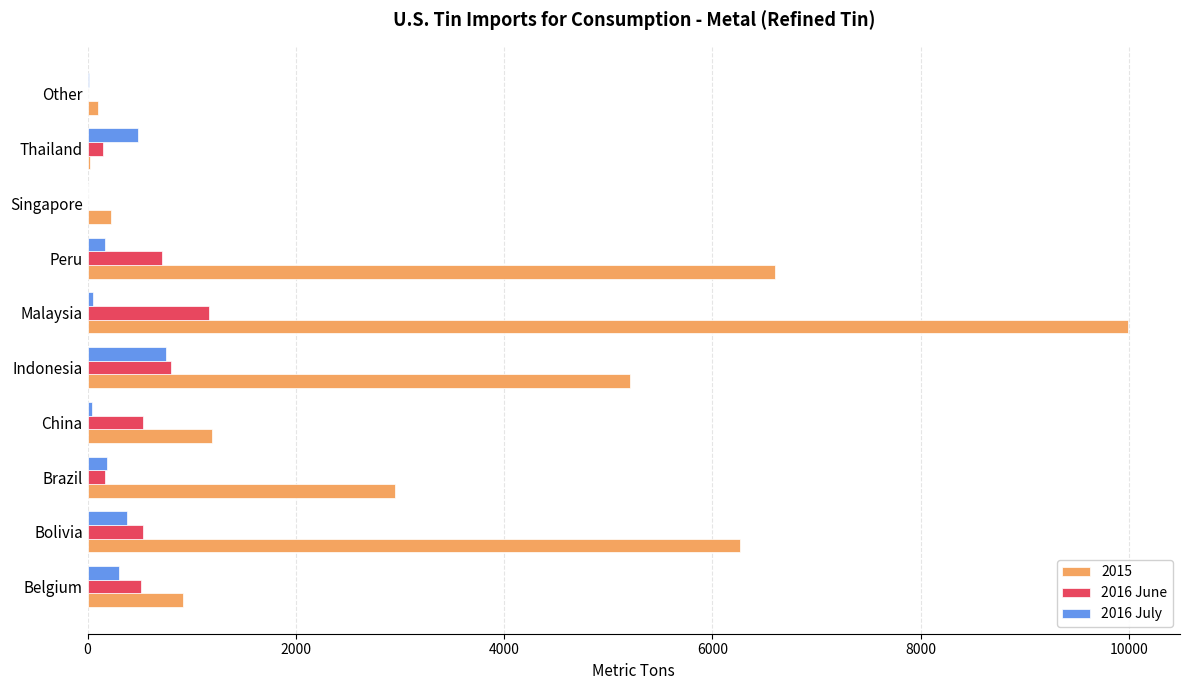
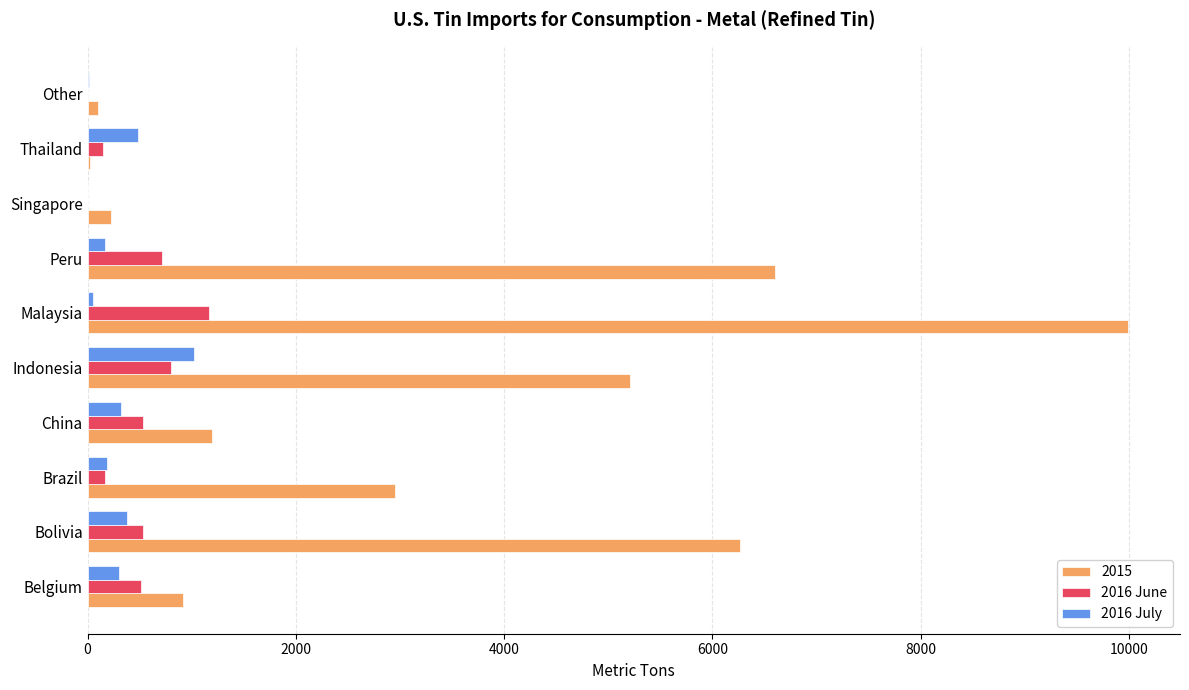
  {
    "2015": {
      "Other": 100,
      "Singapore": 230,
      "Peru": 6600,
      "Malaysia": 9990,
      "Indonesia": 5210,
      "China": 1190,
      "Brazil": 2950,
      "Bolivia": 6260,
      "Belgium": 920
    },
    "2016 June": {
      "Thailand": 150,
      "Singapore": 0,
      "Peru": 710,
      "Malaysia": 1170,
      "Indonesia": 800,
      "China": 530,
      "Brazil": 170,
      "Bolivia": 540,
      "Belgium": 510
    },
    "2016 July": {
      "Thailand": 480,
      "Singapore": 0,
      "Peru": 170,
      "Malaysia": 50,
-     "Indonesia": 750,
-     "China": 50,
+     "Indonesia": 1020,
+     "China": 320,
      "Brazil": 190,
      "Bolivia": 380,
      "Belgium": 310
    }
  }
